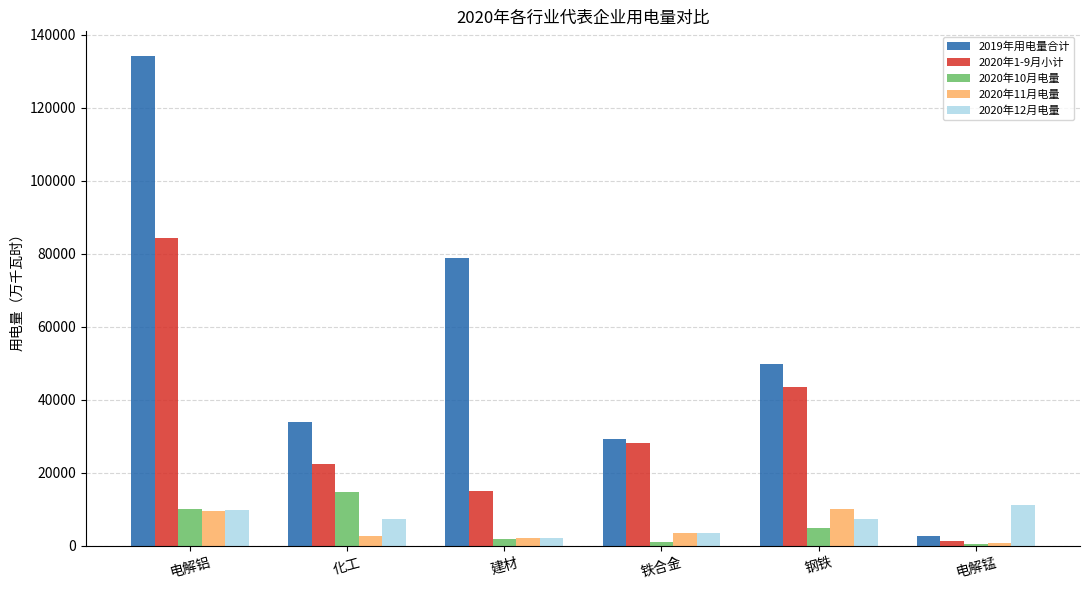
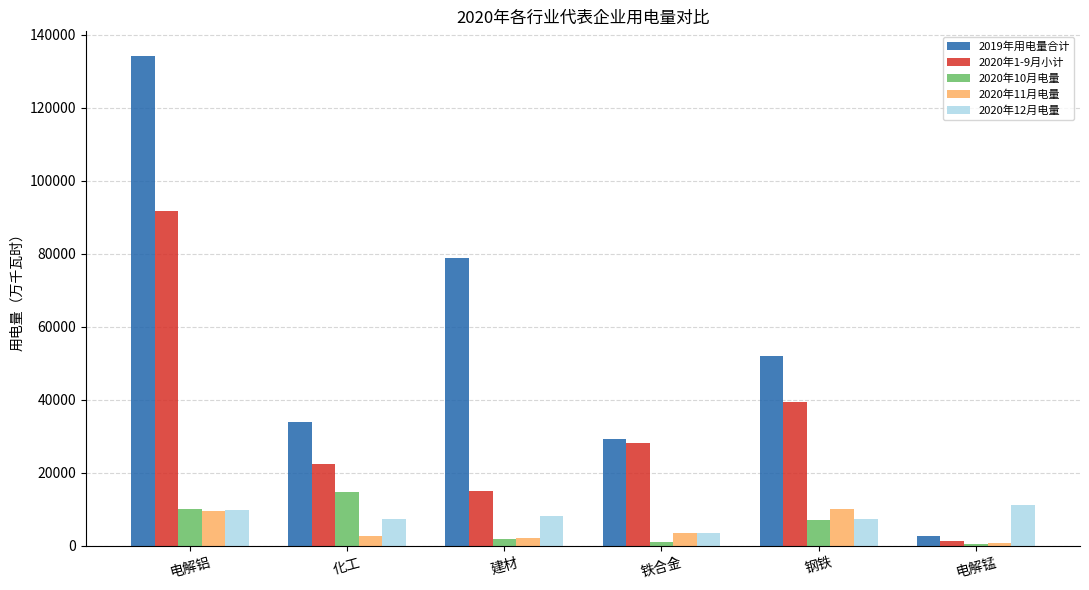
  {
    "2019年用电量合计": {
      "电解铝": 134000,
      "化工": 34000,
      "建材": 79000,
      "铁合金": 29000,
-     "钢铁": 50000,
+     "钢铁": 52000,
      "电解锰": 3000
    },
    "2020年1-9月小计": {
-     "电解铝": 84000,
+     "电解铝": 92000,
      "化工": 22000,
      "建材": 15000,
      "铁合金": 28000,
-     "钢铁": 43000,
+     "钢铁": 40000,
      "电解锰": 1000
    },
    "2020年10月电量": {
      "电解铝": 10000,
      "化工": 15000,
      "建材": 2000,
      "铁合金": 1000,
-     "钢铁": 5000
+     "钢铁": 7000
    },
    "2020年11月电量": {
      "电解铝": 10000,
      "化工": 3000,
      "建材": 2000,
      "铁合金": 3000,
      "钢铁": 10000,
      "电解锰": 1000
    },
    "2020年12月电量": {
      "电解铝": 10000,
      "化工": 7000,
-     "建材": 2000,
+     "建材": 8000,
      "铁合金": 4000,
      "钢铁": 7000,
      "电解锰": 11000
    }
  }
